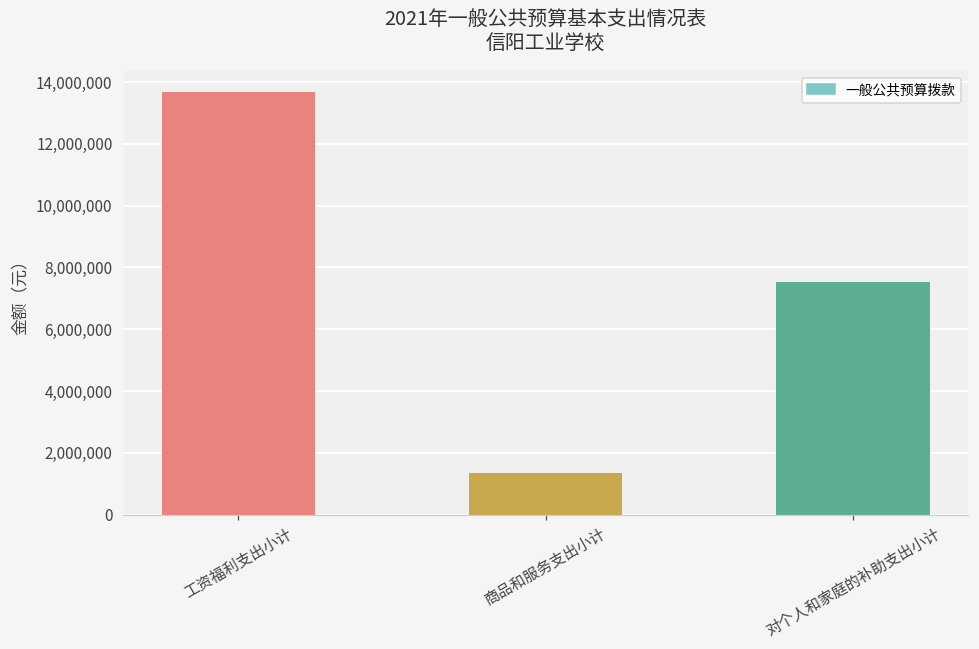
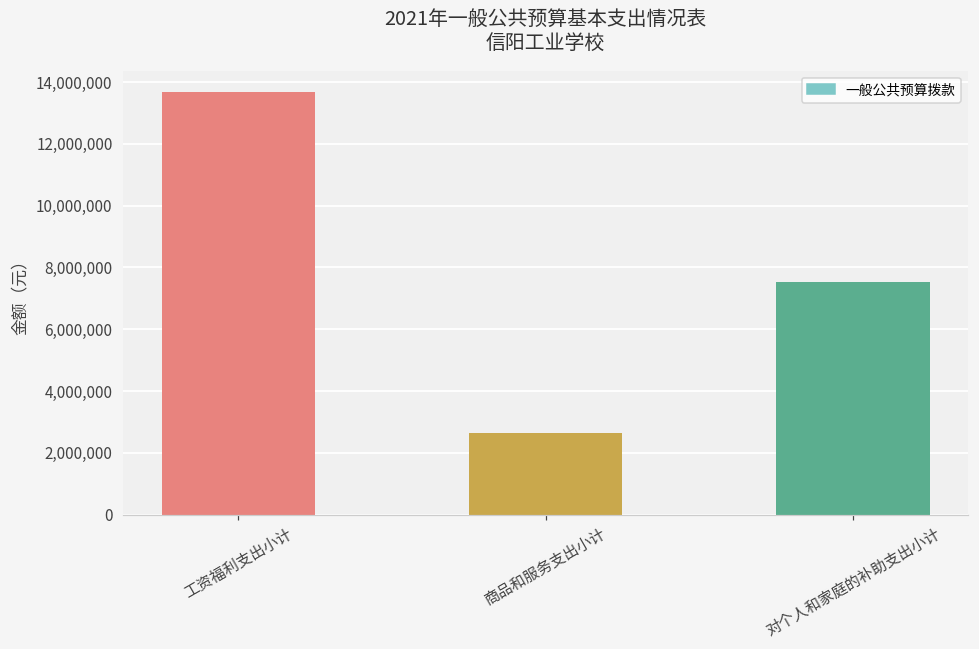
  {
    "工资福利支出小计": "13,700,000",
-   "商品和服务支出小计": "1,400,000",
+   "商品和服务支出小计": "2,700,000",
    "对个人和家庭的补助支出小计": "7,500,000"
  }
